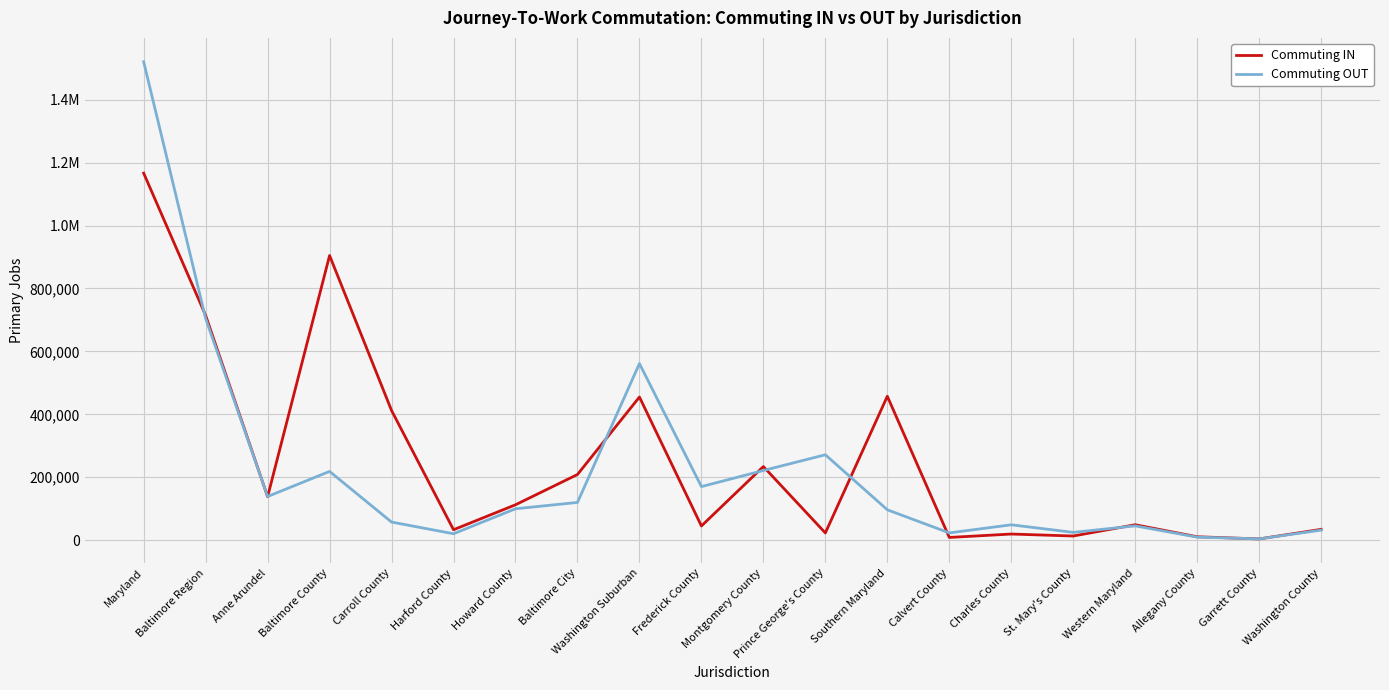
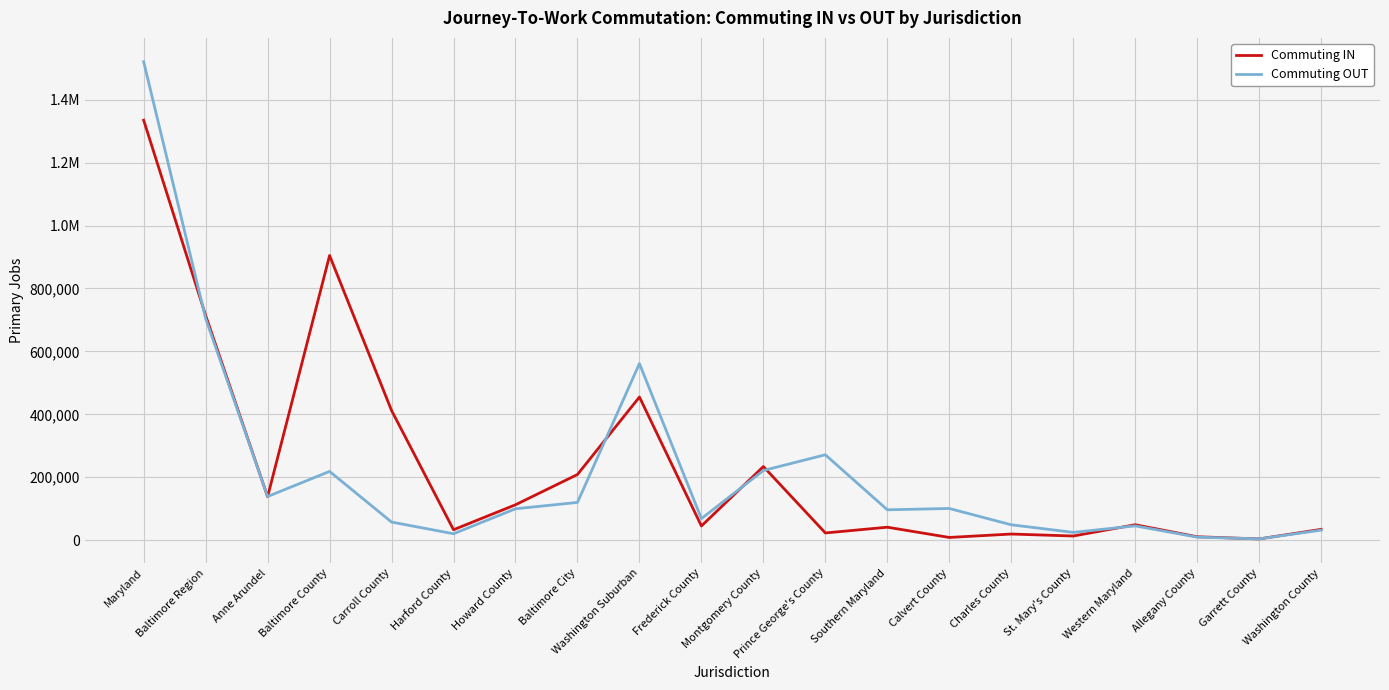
  {
    "Commuting IN": {
-     "Maryland": "1,170,000",
+     "Maryland": "1,330,000",
      "Baltimore Region": "710,000",
      "Baltimore County": "900,000",
      "Carroll County": "410,000",
      "Harford County": "30,000",
      "Howard County": "110,000",
      "Baltimore City": "210,000",
      "Washington Suburban": "450,000",
      "Frederick County": "50,000",
      "Montgomery County": "230,000",
      "Prince George's County": "20,000",
-     "Southern Maryland": "460,000",
+     "Southern Maryland": "40,000",
      "Calvert County": "10,000",
      "Charles County": "20,000",
      "St. Mary's County": "10,000"
    },
    "Commuting OUT": {
      "Maryland": "1,520,000",
      "Baltimore Region": "700,000",
      "Baltimore County": "220,000",
      "Carroll County": "60,000",
      "Harford County": "20,000",
      "Howard County": "100,000",
      "Baltimore City": "120,000",
      "Washington Suburban": "560,000",
-     "Frederick County": "170,000",
+     "Frederick County": "70,000",
      "Montgomery County": "220,000",
      "Prince George's County": "270,000",
      "Southern Maryland": "100,000",
-     "Calvert County": "20,000",
+     "Calvert County": "100,000",
      "Charles County": "50,000",
      "St. Mary's County": "20,000"
    }
  }
